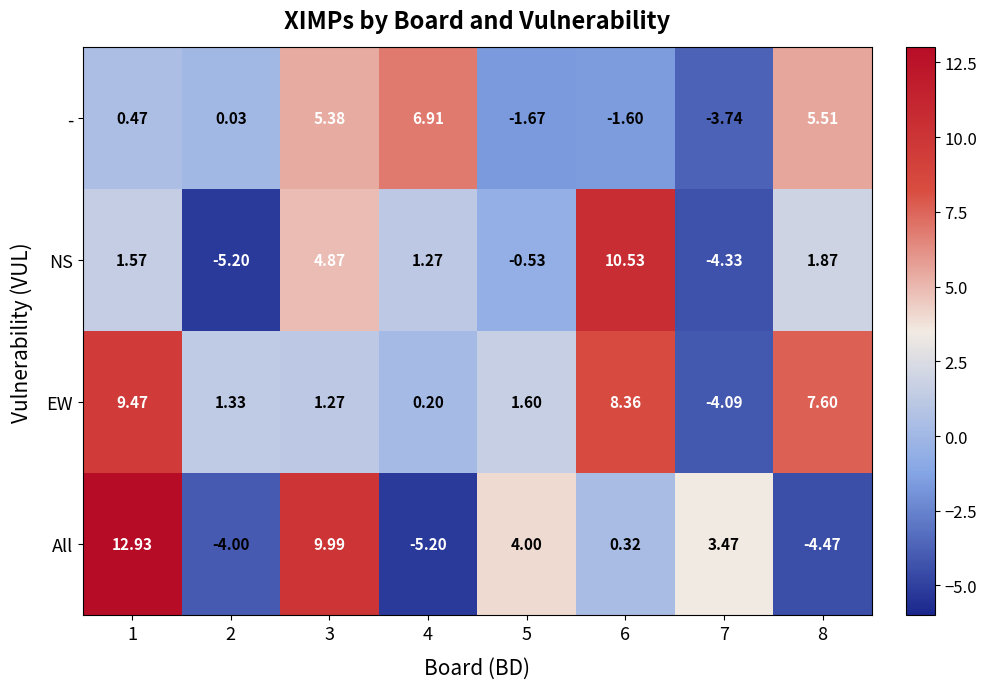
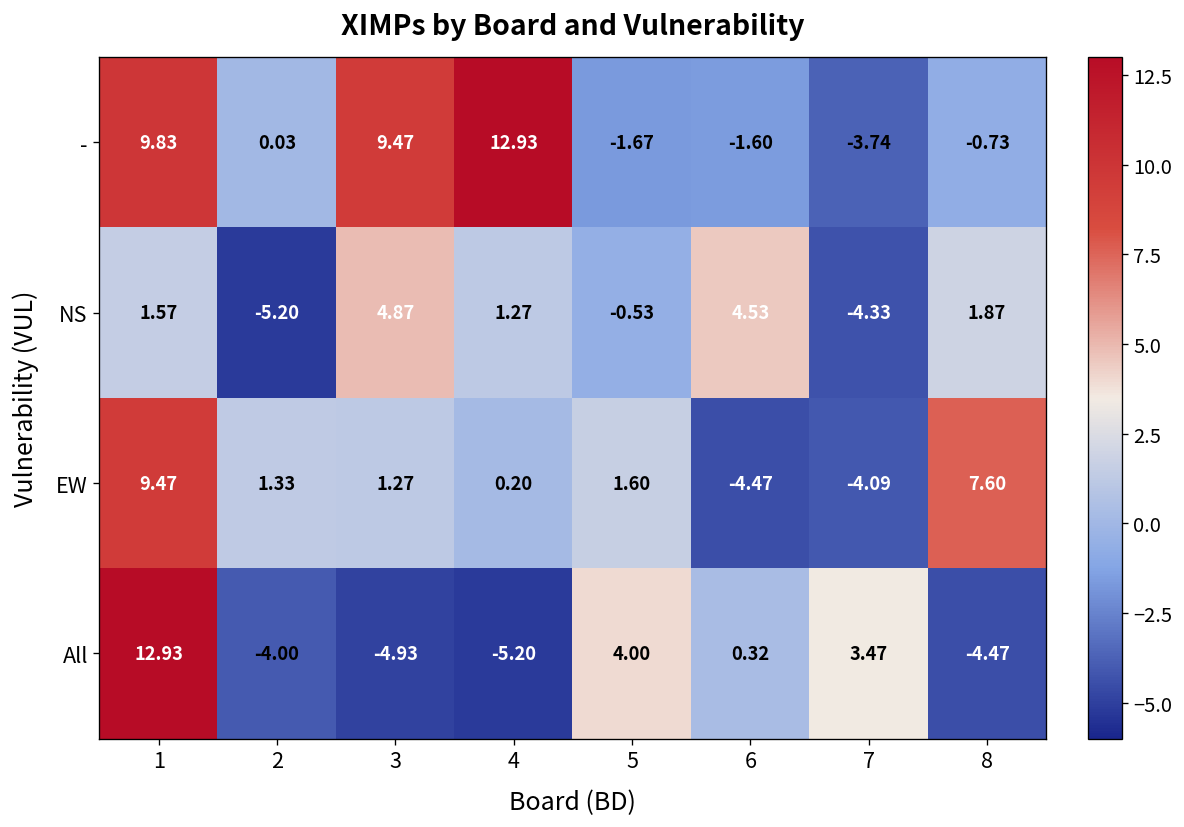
  {
    "-": {
-     "1": 0.47,
+     "1": 9.83,
      "2": 0.03,
-     "3": 5.38,
-     "4": 6.91,
+     "3": 9.47,
+     "4": 12.93,
      "5": -1.67,
      "6": -1.60,
      "7": -3.74,
-     "8": 5.51
+     "8": -0.73
    },
    "NS": {
      "1": 1.57,
      "2": -5.20,
      "3": 4.87,
      "4": 1.27,
      "5": -0.53,
-     "6": 10.53,
+     "6": 4.53,
      "7": -4.33,
      "8": 1.87
    },
    "EW": {
      "1": 9.47,
      "2": 1.33,
      "3": 1.27,
      "4": 0.20,
      "5": 1.60,
-     "6": 8.36,
+     "6": -4.47,
      "7": -4.09,
      "8": 7.60
    },
    "All": {
      "1": 12.93,
      "2": -4.00,
-     "3": 9.99,
+     "3": -4.93,
      "4": -5.20,
      "5": 4.00,
      "6": 0.32,
      "7": 3.47,
      "8": -4.47
    }
  }
